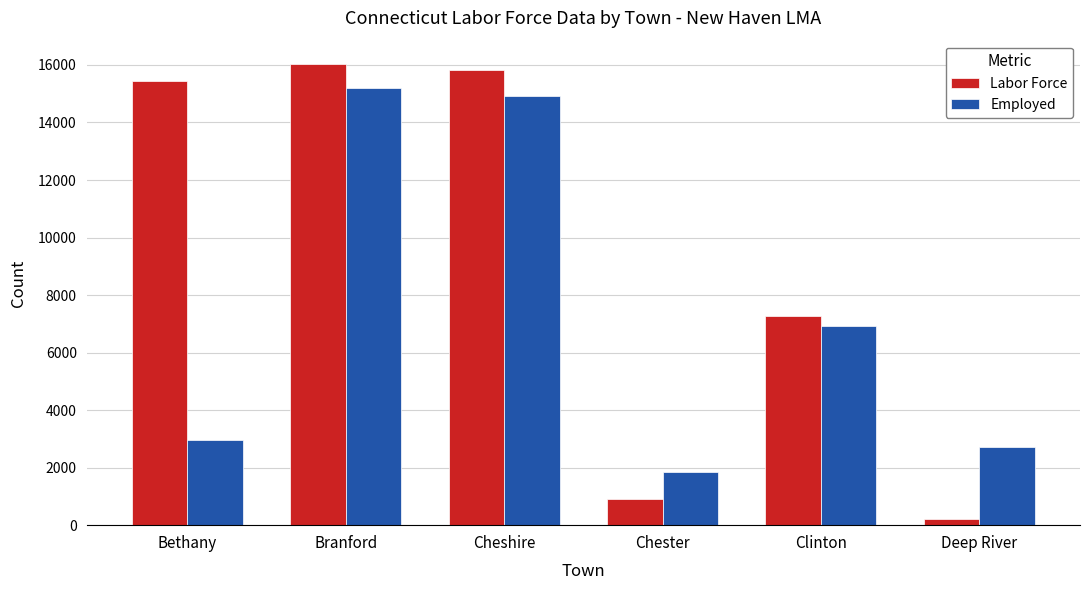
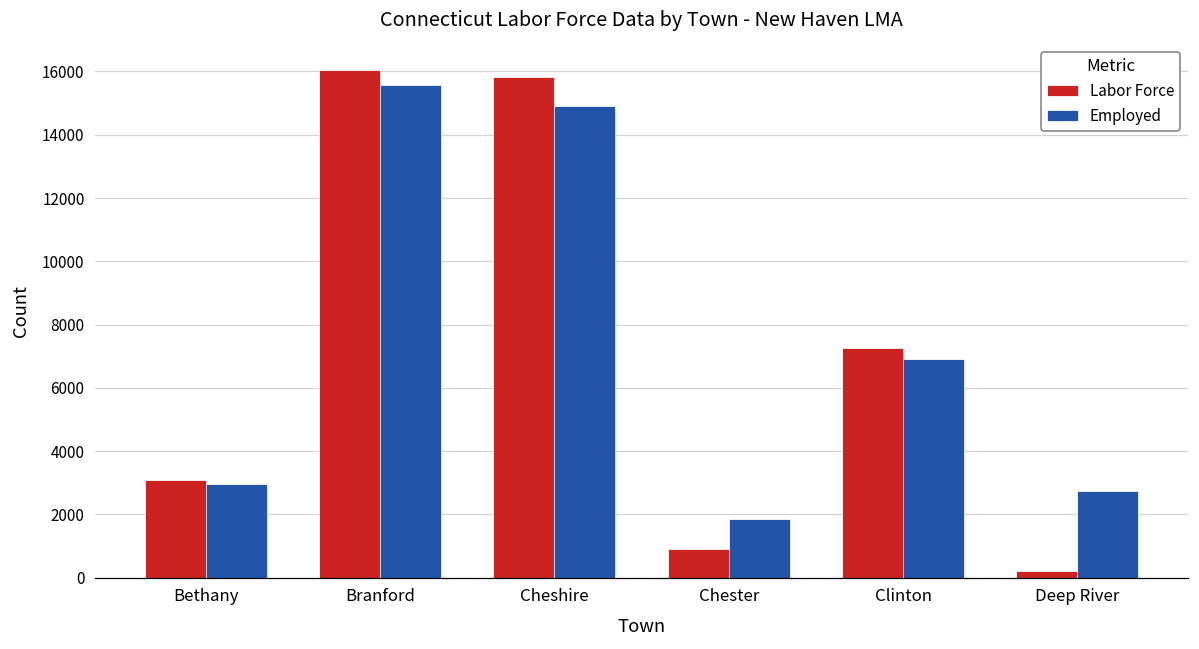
  {
    "Labor Force": {
-     "Bethany": 15400,
+     "Bethany": 3100,
      "Branford": 16000,
      "Cheshire": 15800,
      "Chester": 900,
      "Clinton": 7300,
      "Deep River": 200
    },
    "Employed": {
      "Bethany": 3000,
-     "Branford": 15200,
+     "Branford": 15600,
      "Cheshire": 14900,
      "Chester": 1800,
      "Clinton": 6900,
      "Deep River": 2700
    }
  }
